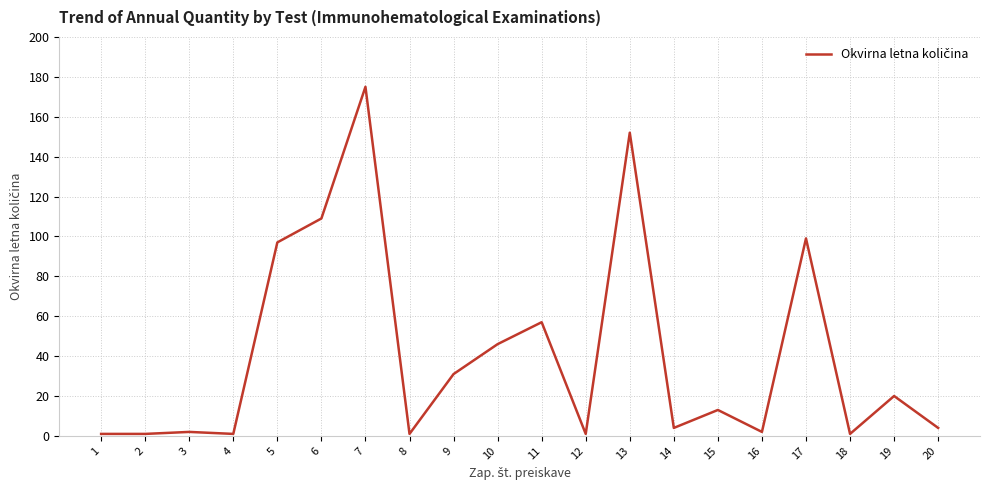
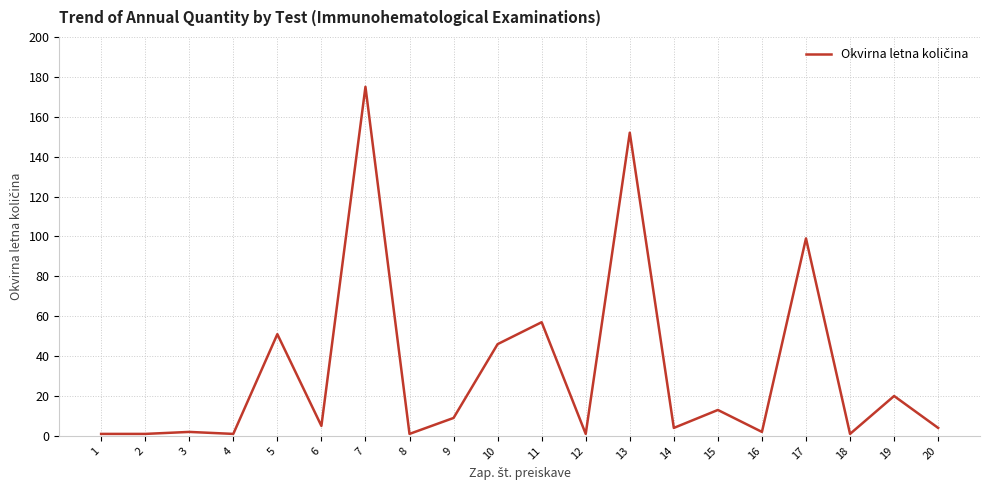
  {
    "1": 1,
    "2": 1,
    "3": 2,
    "4": 1,
-   "5": 97,
-   "6": 109,
+   "5": 51,
+   "6": 5,
    "7": 175,
    "8": 1,
-   "9": 31,
+   "9": 9,
    "10": 46,
    "11": 57,
    "12": 1,
    "13": 152,
    "14": 4,
    "15": 13,
    "16": 2,
    "17": 99,
    "18": 1,
    "19": 20,
    "20": 4
  }
